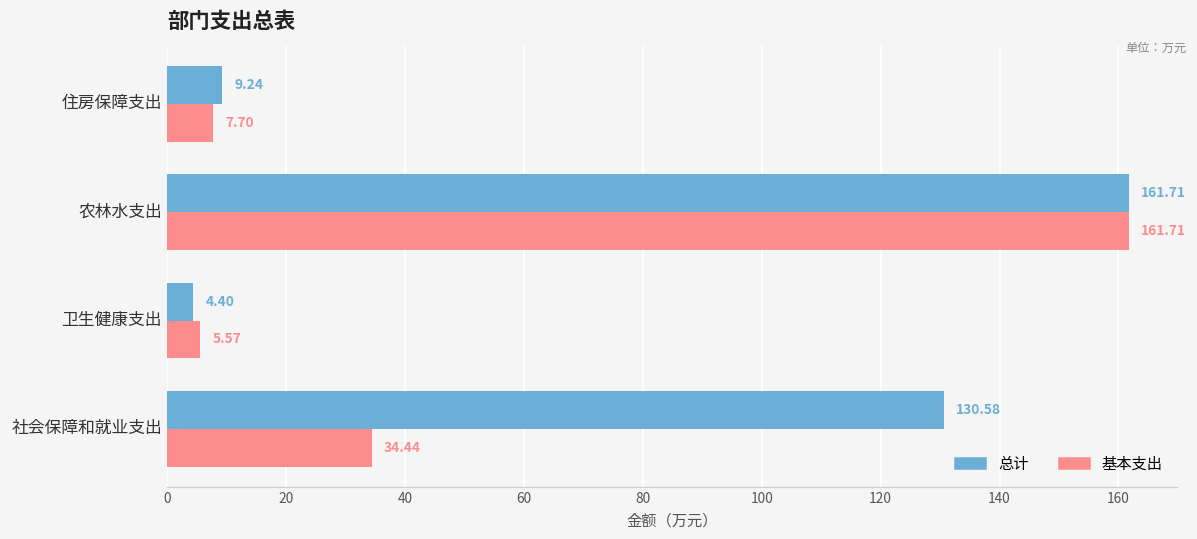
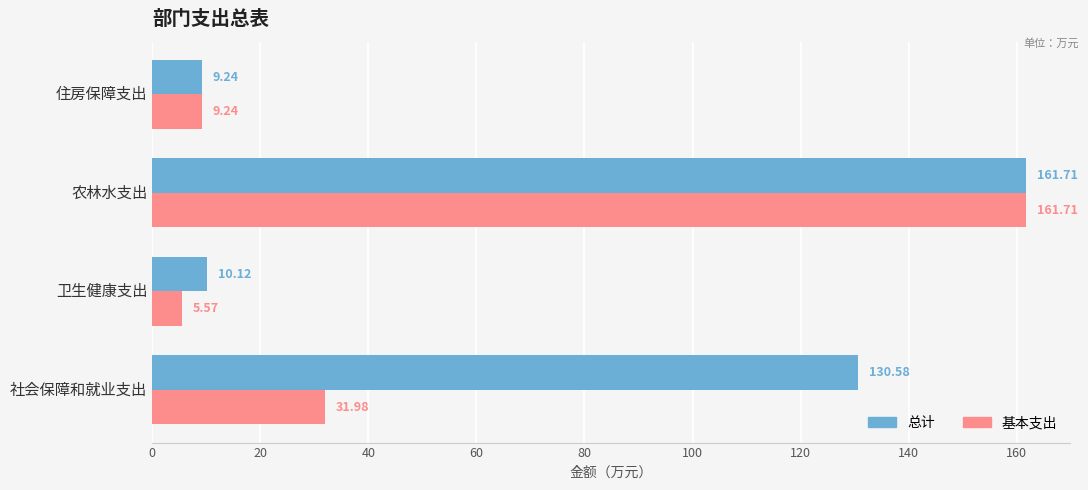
  {
    "总计": {
      "住房保障支出": 9.24,
      "农林水支出": 161.71,
-     "卫生健康支出": 4.40,
+     "卫生健康支出": 10.12,
      "社会保障和就业支出": 130.58
    },
    "基本支出": {
-     "住房保障支出": 7.70,
+     "住房保障支出": 9.24,
      "农林水支出": 161.71,
      "卫生健康支出": 5.57,
-     "社会保障和就业支出": 34.44
+     "社会保障和就业支出": 31.98
    }
  }
